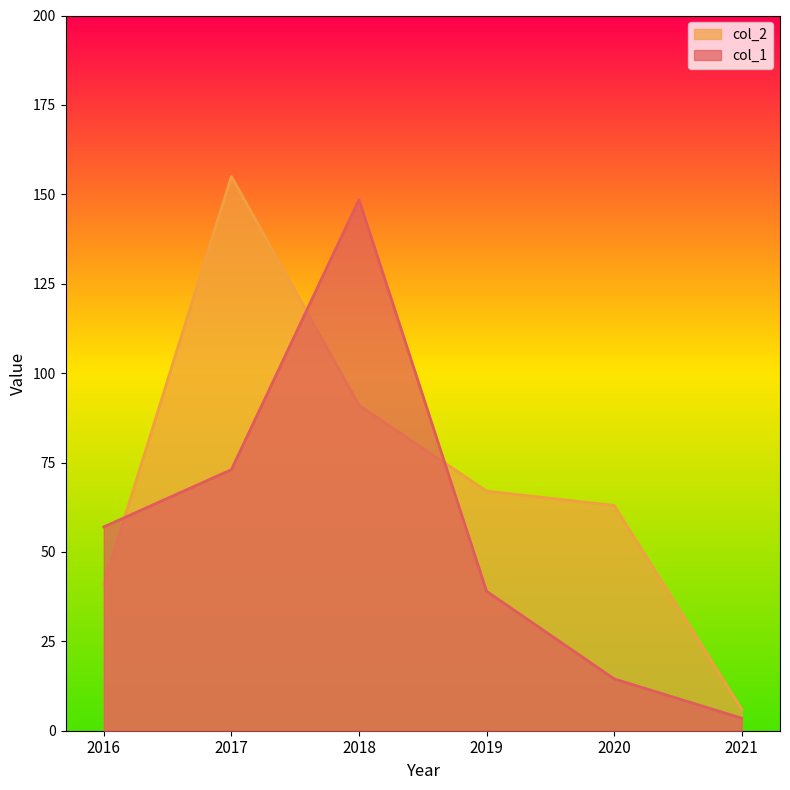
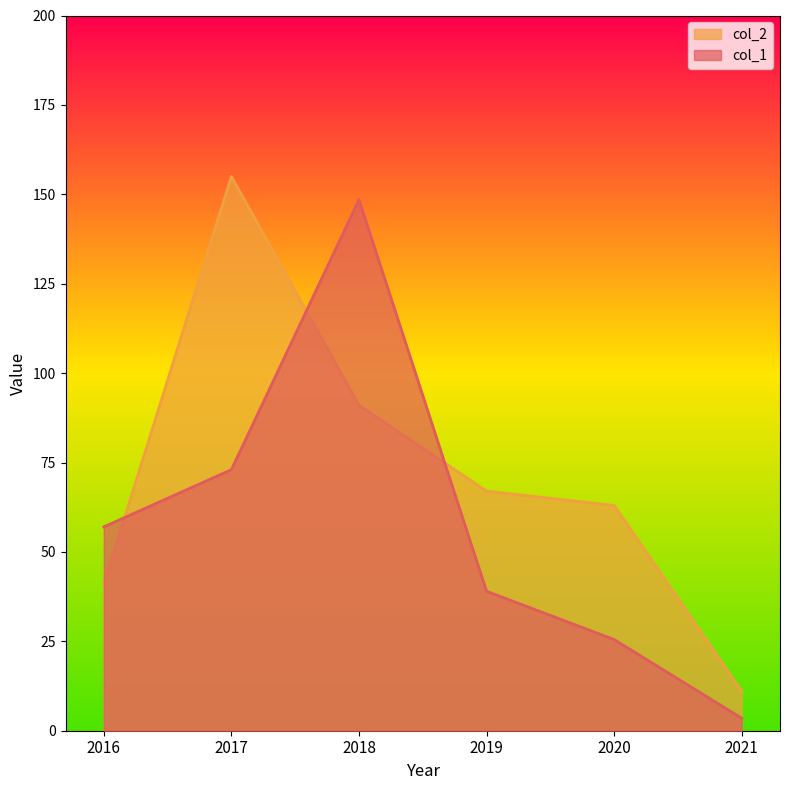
  {
    "col_2": {
      "2016": 41,
      "2017": 155,
      "2018": 91,
      "2019": 67,
      "2020": 63,
-     "2021": 6
+     "2021": 11
    },
    "col_1": {
      "2016": 57,
      "2017": 73,
      "2018": 149,
      "2019": 39,
-     "2020": 15,
+     "2020": 26,
      "2021": 4
    }
  }
